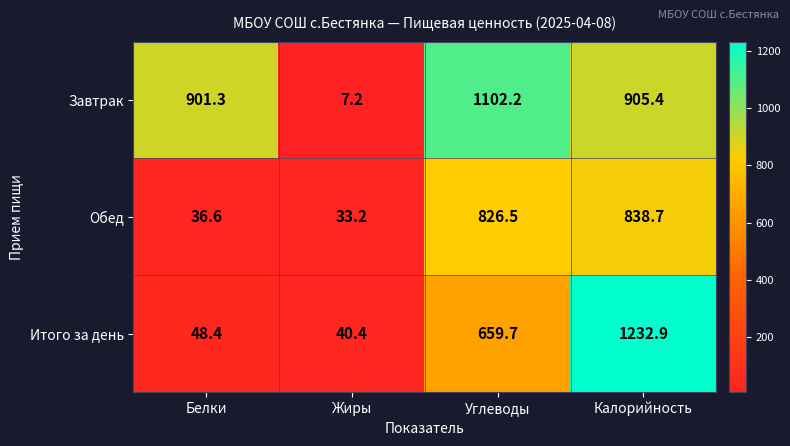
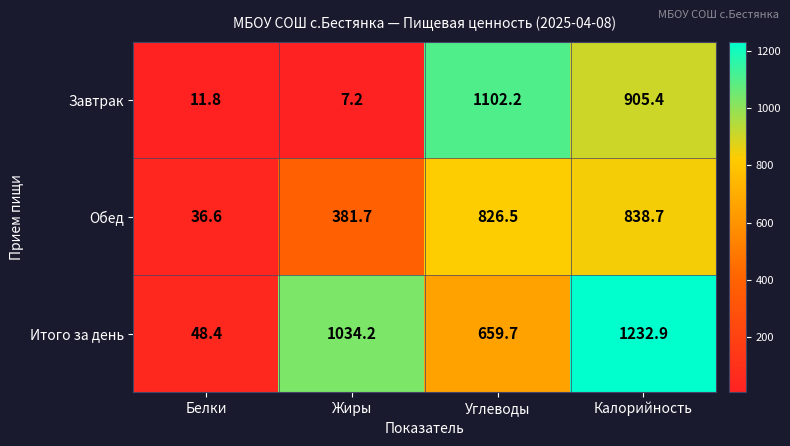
  {
    "Завтрак": {
-     "Белки": 901.3,
+     "Белки": 11.8,
      "Жиры": 7.2,
      "Углеводы": 1102.2,
      "Калорийность": 905.4
    },
    "Обед": {
      "Белки": 36.6,
-     "Жиры": 33.2,
+     "Жиры": 381.7,
      "Углеводы": 826.5,
      "Калорийность": 838.7
    },
    "Итого за день": {
      "Белки": 48.4,
-     "Жиры": 40.4,
+     "Жиры": 1034.2,
      "Углеводы": 659.7,
      "Калорийность": 1232.9
    }
  }
